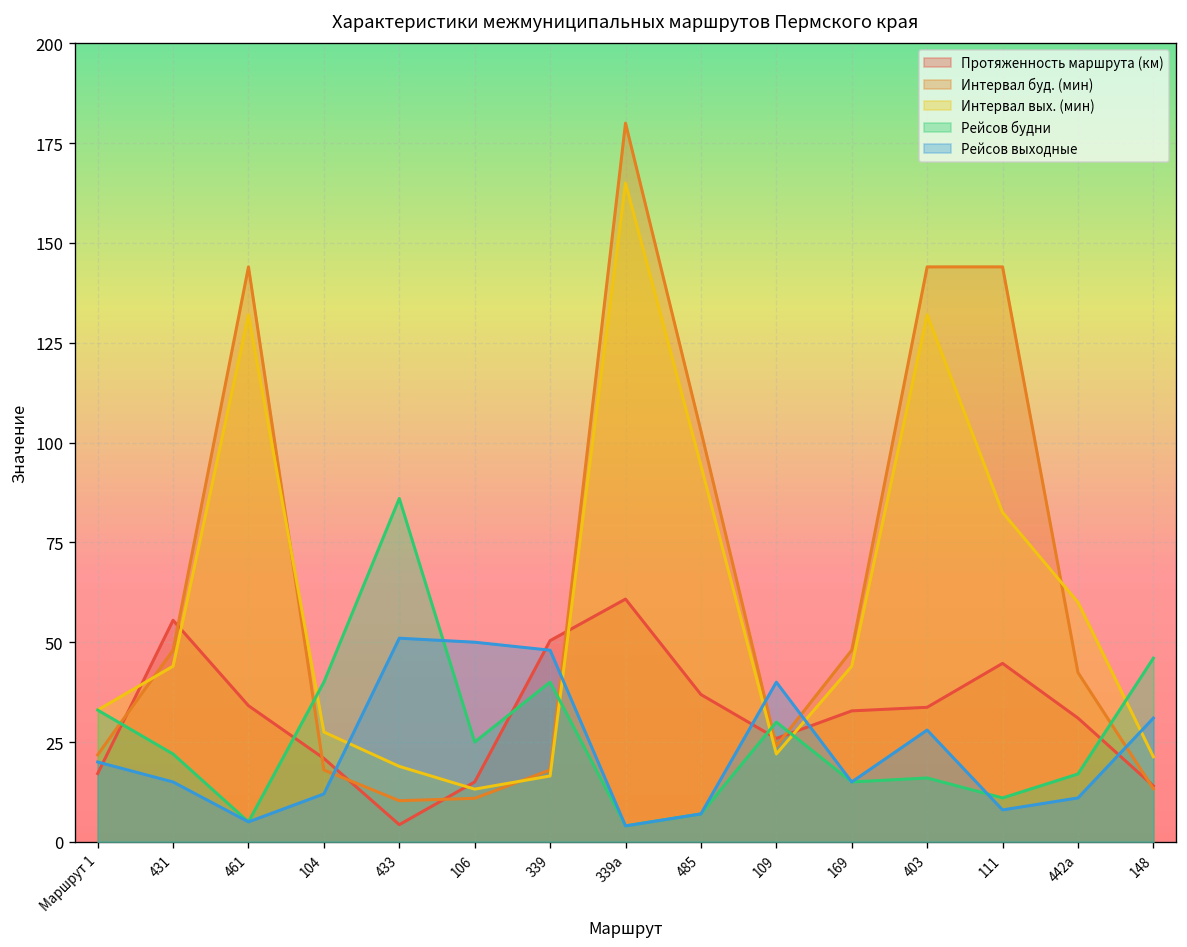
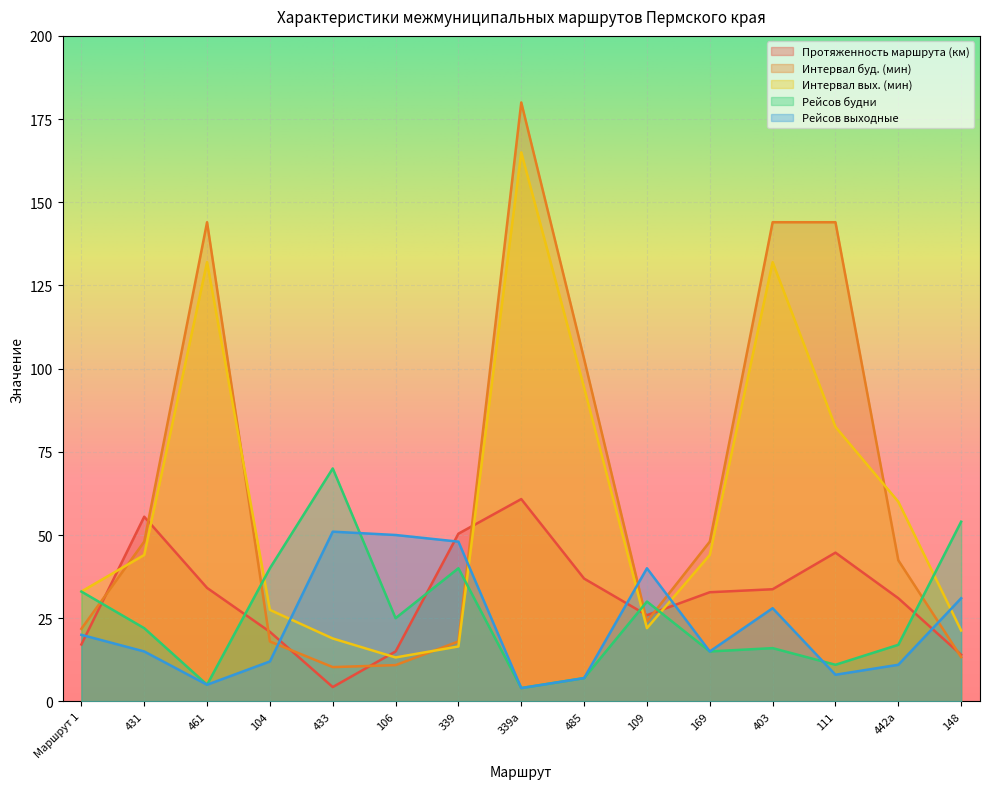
  {
    "Рейсов будни": {
      "431": 22,
      "104": 40,
-     "433": 86,
+     "433": 70,
      "106": 25,
      "339": 40,
      "109": 30,
      "403": 16,
      "111": 11,
      "442а": 17,
-     "148": 46
+     "148": 54
    },
    "Рейсов выходные": {
      "Маршрут 1": 20,
      "431": 15,
      "104": 12,
      "433": 51,
      "106": 50,
      "339": 48,
      "109": 40,
      "403": 28,
      "111": 8,
      "442а": 11,
      "148": 31
    }
  }
